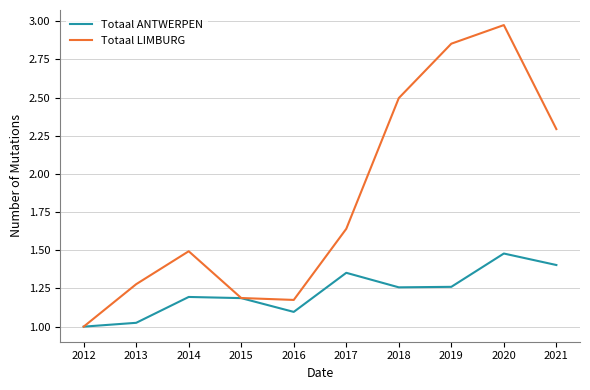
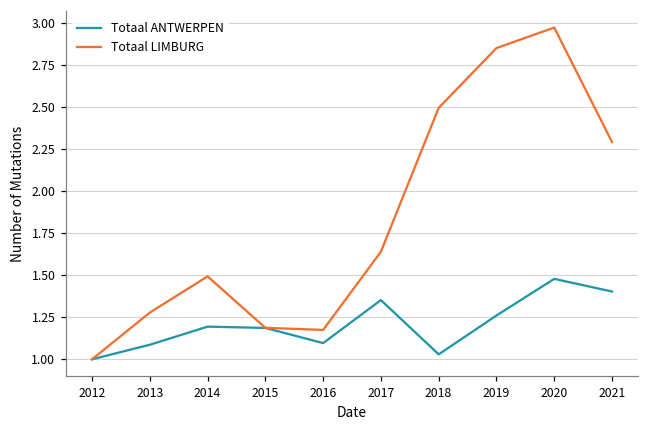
  {
    "Totaal ANTWERPEN": {
-     "2013": 1.03,
+     "2013": 1.09,
      "2014": 1.19,
      "2016": 1.10,
      "2017": 1.35,
-     "2018": 1.26,
+     "2018": 1.03,
      "2019": 1.26,
      "2020": 1.48,
      "2021": 1.40
    },
    "Totaal LIMBURG": {
      "2013": 1.28,
      "2014": 1.49,
      "2016": 1.18,
      "2017": 1.64,
      "2018": 2.50,
      "2019": 2.85,
      "2020": 2.98,
      "2021": 2.29
    }
  }
